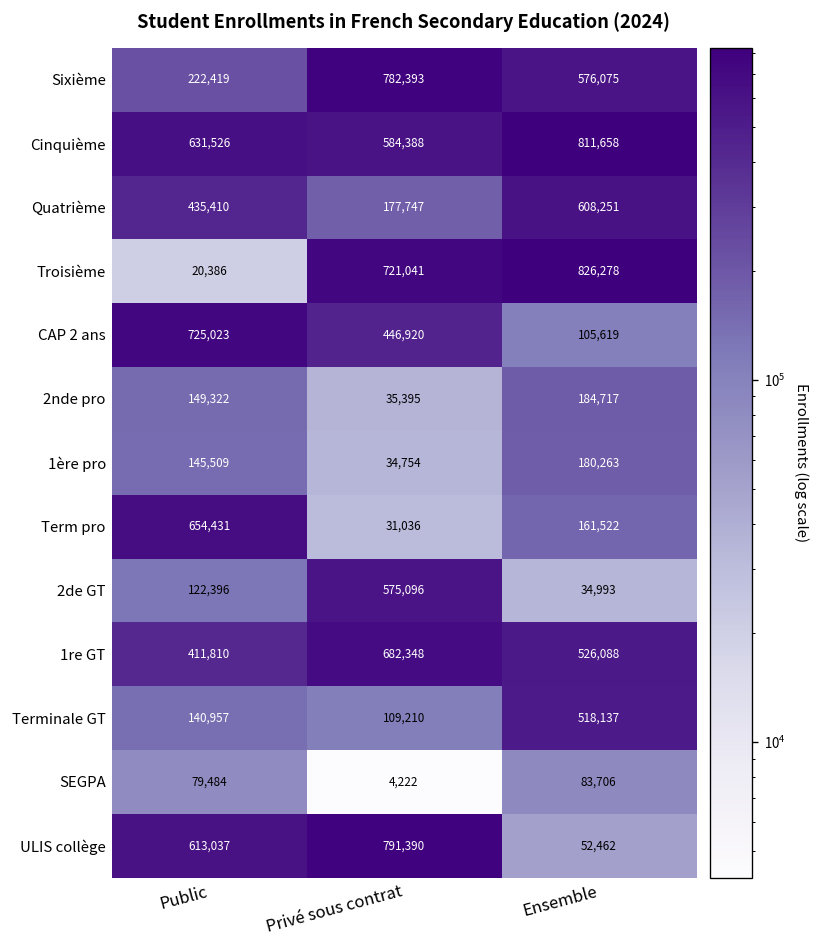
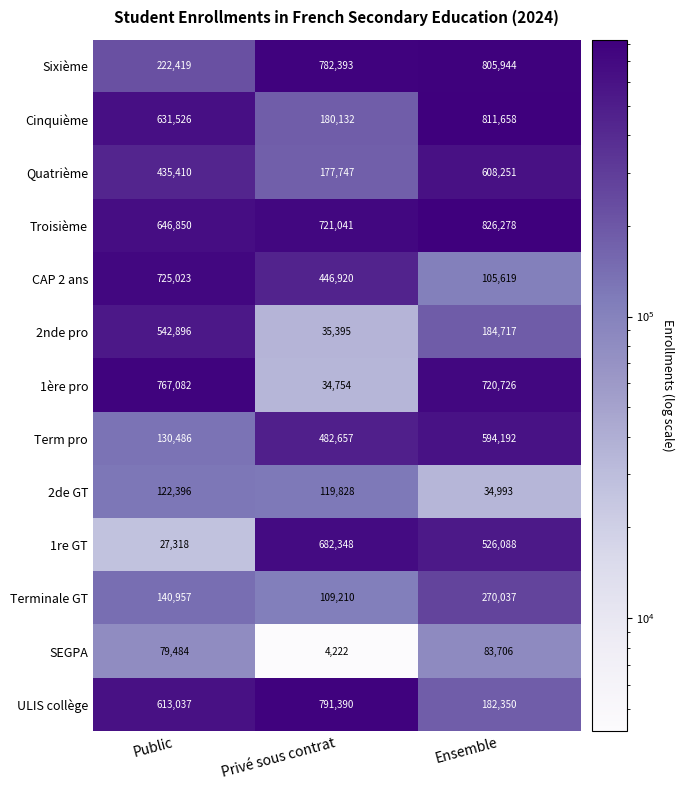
  {
    "Sixième": {
      "Public": "222,419",
      "Privé sous contrat": "782,393",
-     "Ensemble": "576,075"
+     "Ensemble": "805,944"
    },
    "Cinquième": {
      "Public": "631,526",
-     "Privé sous contrat": "584,388",
+     "Privé sous contrat": "180,132",
      "Ensemble": "811,658"
    },
    "Quatrième": {
      "Public": "435,410",
      "Privé sous contrat": "177,747",
      "Ensemble": "608,251"
    },
    "Troisième": {
-     "Public": "20,386",
+     "Public": "646,850",
      "Privé sous contrat": "721,041",
      "Ensemble": "826,278"
    },
    "CAP 2 ans": {
      "Public": "725,023",
      "Privé sous contrat": "446,920",
      "Ensemble": "105,619"
    },
    "2nde pro": {
-     "Public": "149,322",
+     "Public": "542,896",
      "Privé sous contrat": "35,395",
      "Ensemble": "184,717"
    },
    "1ère pro": {
-     "Public": "145,509",
+     "Public": "767,082",
      "Privé sous contrat": "34,754",
-     "Ensemble": "180,263"
+     "Ensemble": "720,726"
    },
    "Term pro": {
-     "Public": "654,431",
-     "Privé sous contrat": "31,036",
-     "Ensemble": "161,522"
+     "Public": "130,486",
+     "Privé sous contrat": "482,657",
+     "Ensemble": "594,192"
    },
    "2de GT": {
      "Public": "122,396",
-     "Privé sous contrat": "575,096",
+     "Privé sous contrat": "119,828",
      "Ensemble": "34,993"
    },
    "1re GT": {
-     "Public": "411,810",
+     "Public": "27,318",
      "Privé sous contrat": "682,348",
      "Ensemble": "526,088"
    },
    "Terminale GT": {
      "Public": "140,957",
      "Privé sous contrat": "109,210",
-     "Ensemble": "518,137"
+     "Ensemble": "270,037"
    },
    "SEGPA": {
      "Public": "79,484",
      "Privé sous contrat": "4,222",
      "Ensemble": "83,706"
    },
    "ULIS collège": {
      "Public": "613,037",
      "Privé sous contrat": "791,390",
-     "Ensemble": "52,462"
+     "Ensemble": "182,350"
    }
  }
